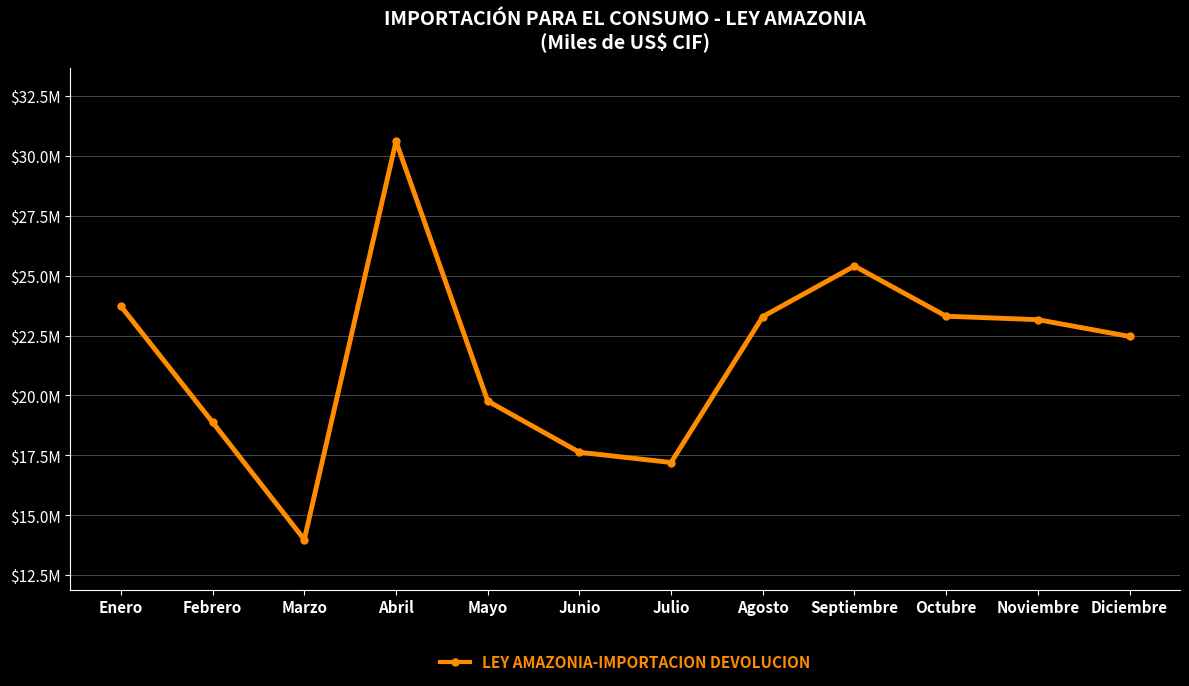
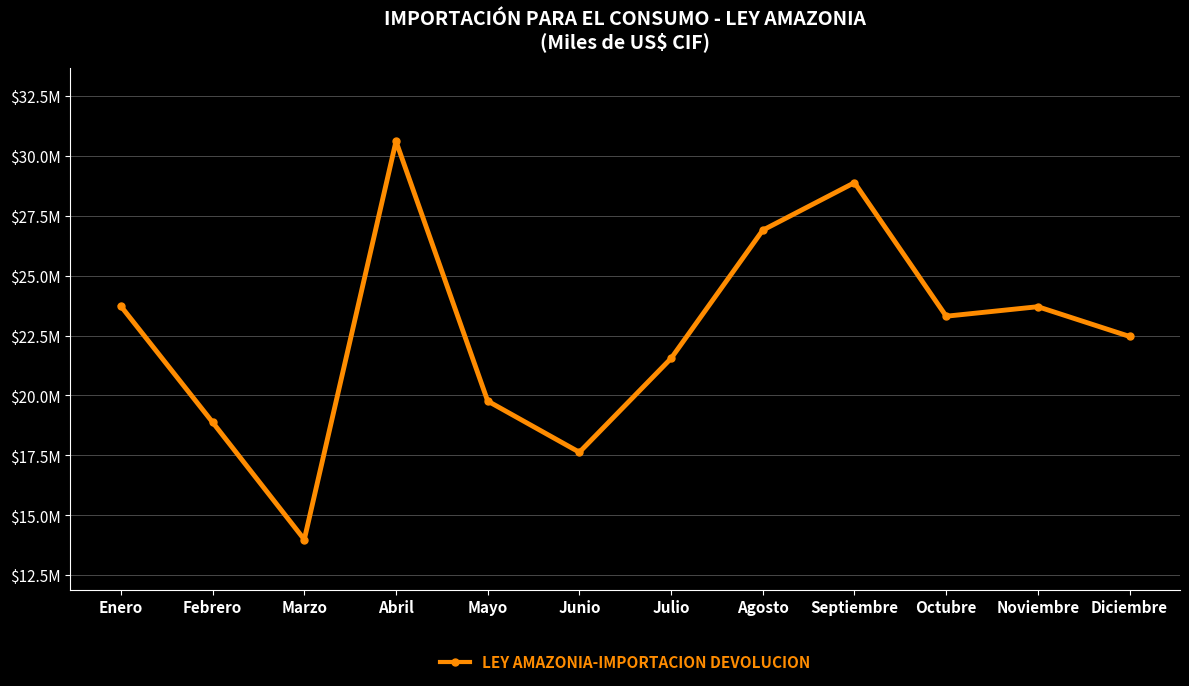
  {
    "Enero": "$23700000",
    "Febrero": "$18900000",
    "Marzo": "$14000000",
    "Abril": "$30600000",
    "Mayo": "$19800000",
    "Junio": "$17600000",
-   "Julio": "$17200000",
-   "Agosto": "$23300000",
-   "Septiembre": "$25400000",
+   "Julio": "$21500000",
+   "Agosto": "$26900000",
+   "Septiembre": "$28900000",
    "Octubre": "$23300000",
-   "Noviembre": "$23200000",
+   "Noviembre": "$23700000",
    "Diciembre": "$22500000"
  }
